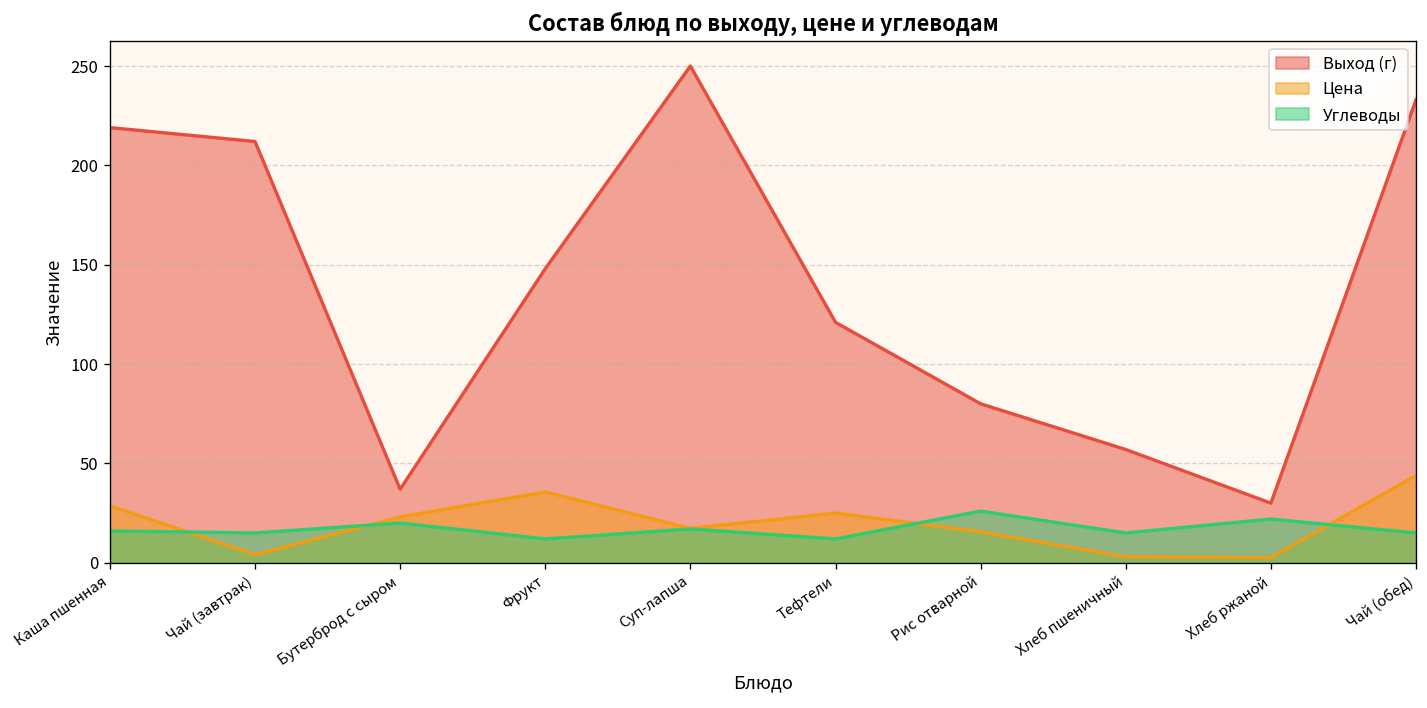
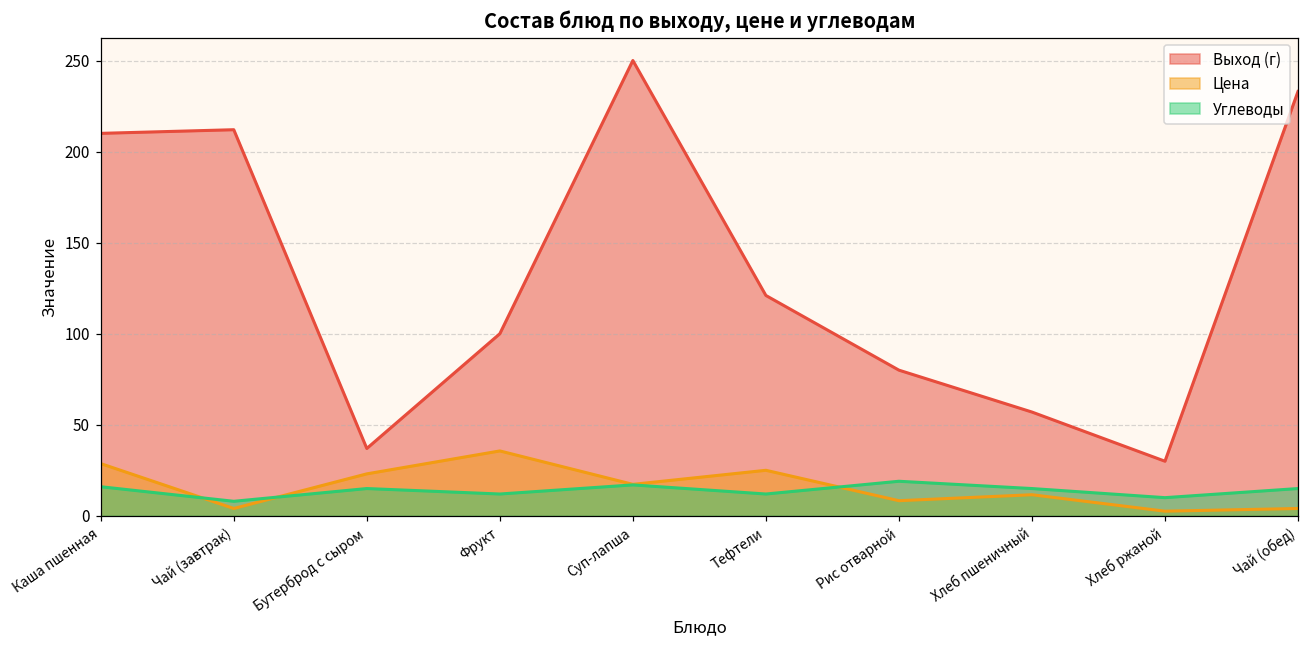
  {
    "Выход (г)": {
-     "Каша пшенная": 219,
+     "Каша пшенная": 210,
      "Чай (завтрак)": 212,
      "Бутерброд с сыром": 37,
-     "Фрукт": 148,
+     "Фрукт": 100,
      "Суп-лапша": 250,
      "Тефтели": 121,
      "Рис отварной": 80,
      "Хлеб пшеничный": 57,
      "Хлеб ржаной": 30,
      "Чай (обед)": 233
    },
    "Цена": {
      "Каша пшенная": 29,
      "Чай (завтрак)": 4,
      "Бутерброд с сыром": 23,
      "Фрукт": 36,
      "Тефтели": 25,
-     "Рис отварной": 16,
-     "Хлеб пшеничный": 3,
+     "Рис отварной": 8,
+     "Хлеб пшеничный": 12,
      "Хлеб ржаной": 3,
-     "Чай (обед)": 44
+     "Чай (обед)": 4
    },
    "Углеводы": {
      "Каша пшенная": 16,
-     "Чай (завтрак)": 15,
-     "Бутерброд с сыром": 20,
+     "Чай (завтрак)": 8,
+     "Бутерброд с сыром": 15,
      "Фрукт": 12,
      "Тефтели": 12,
-     "Рис отварной": 26,
+     "Рис отварной": 19,
      "Хлеб пшеничный": 15,
-     "Хлеб ржаной": 22,
+     "Хлеб ржаной": 10,
      "Чай (обед)": 15
    }
  }
